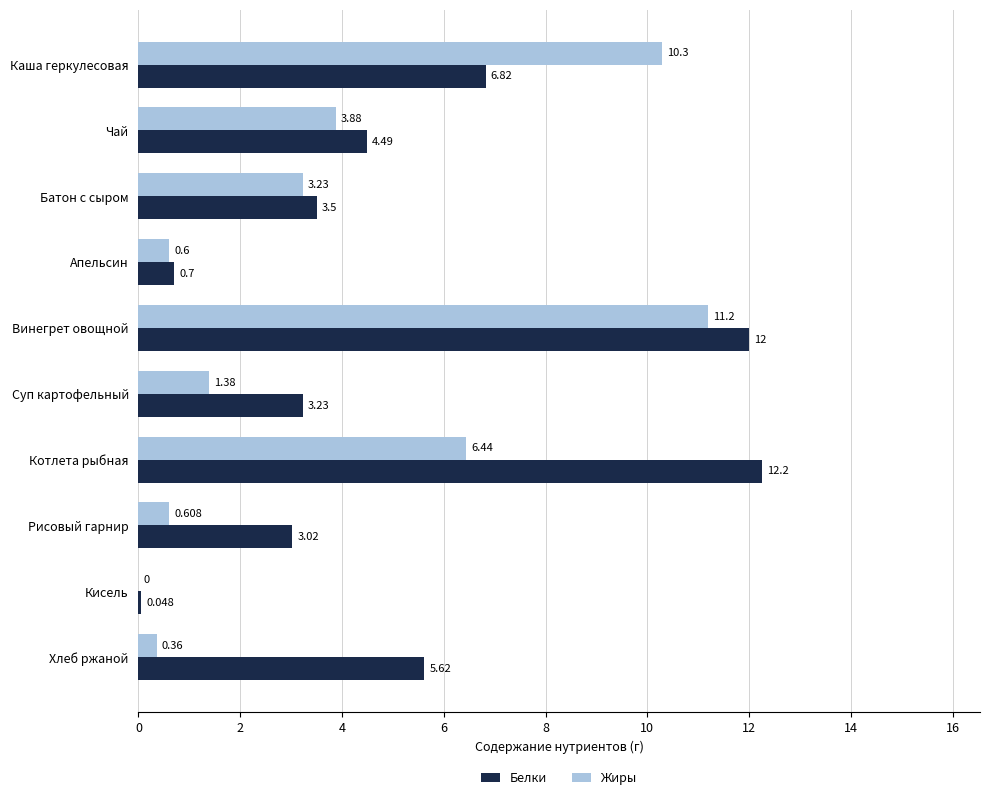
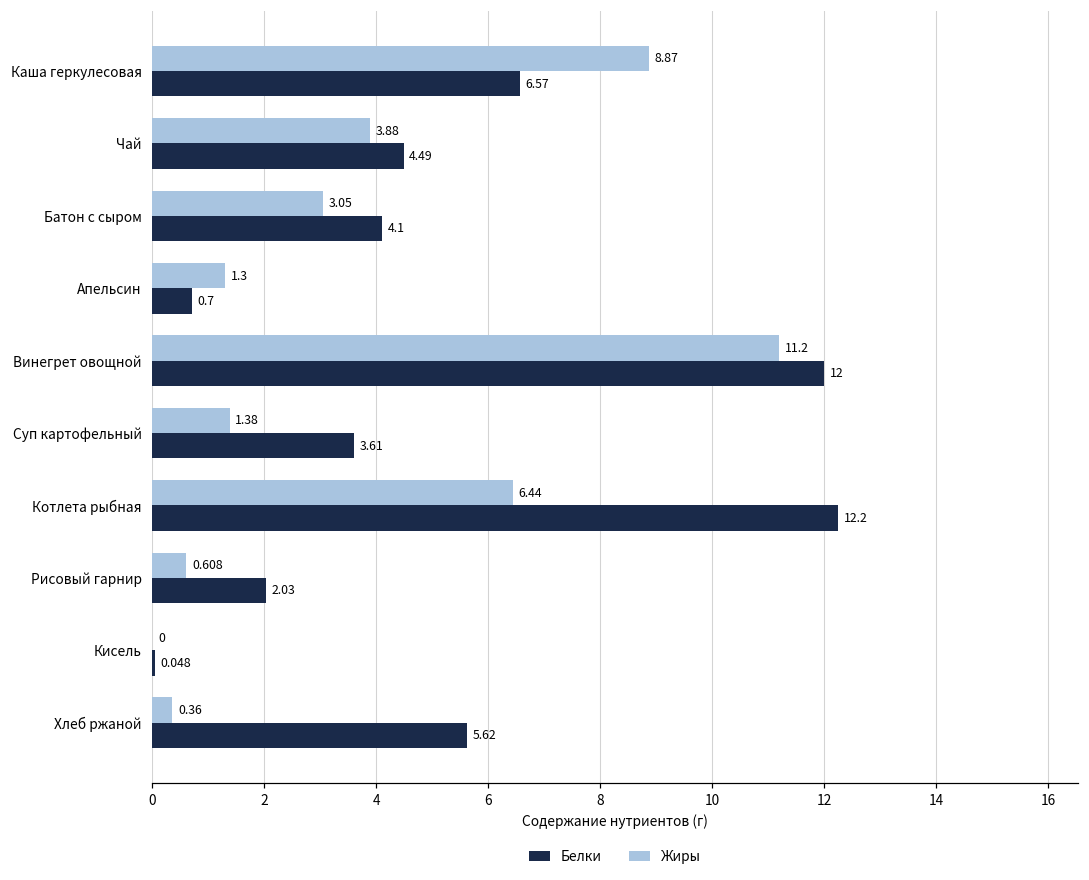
  {
    "Белки": {
-     "Каша геркулесовая": 6.82,
+     "Каша геркулесовая": 6.57,
      "Чай": 4.49,
-     "Батон с сыром": 3.5,
+     "Батон с сыром": 4.1,
      "Апельсин": 0.7,
      "Винегрет овощной": 12,
-     "Суп картофельный": 3.23,
+     "Суп картофельный": 3.61,
      "Котлета рыбная": 12.2,
-     "Рисовый гарнир": 3.02,
+     "Рисовый гарнир": 2.03,
      "Кисель": 0.048,
      "Хлеб ржаной": 5.62
    },
    "Жиры": {
-     "Каша геркулесовая": 10.3,
+     "Каша геркулесовая": 8.87,
      "Чай": 3.88,
-     "Батон с сыром": 3.23,
-     "Апельсин": 0.6,
+     "Батон с сыром": 3.05,
+     "Апельсин": 1.3,
      "Винегрет овощной": 11.2,
      "Суп картофельный": 1.38,
      "Котлета рыбная": 6.44,
      "Рисовый гарнир": 0.608,
      "Кисель": 0,
      "Хлеб ржаной": 0.36
    }
  }
